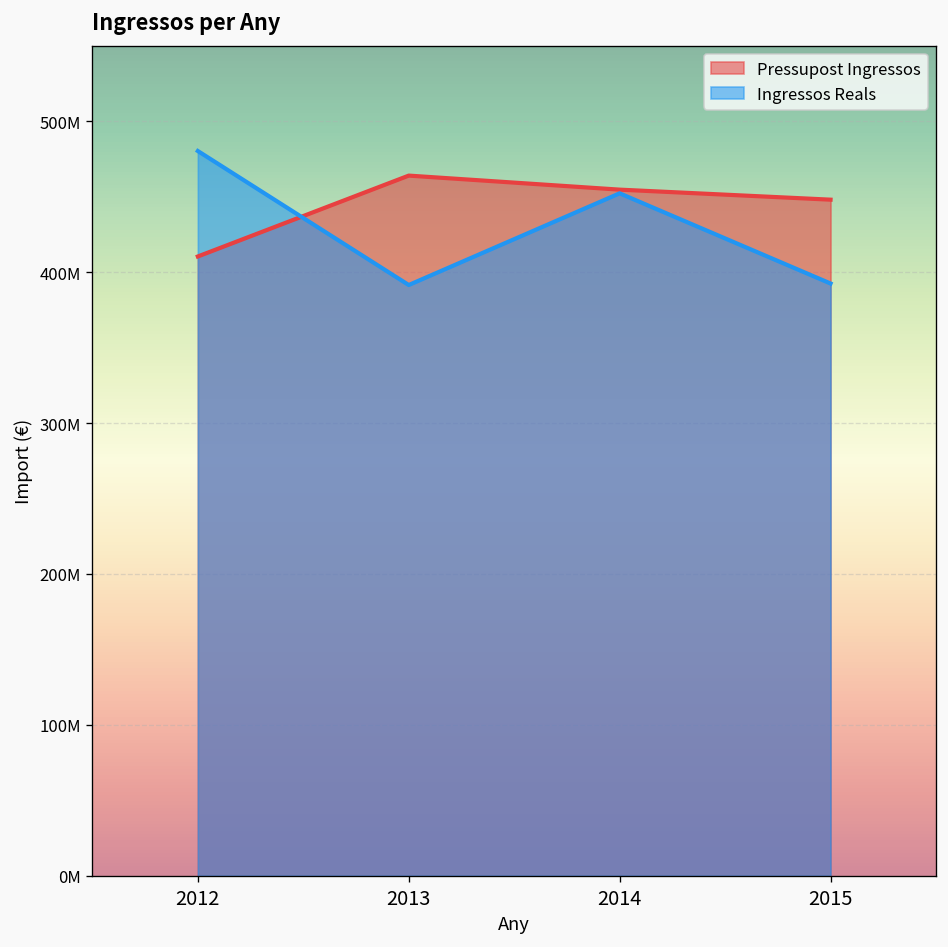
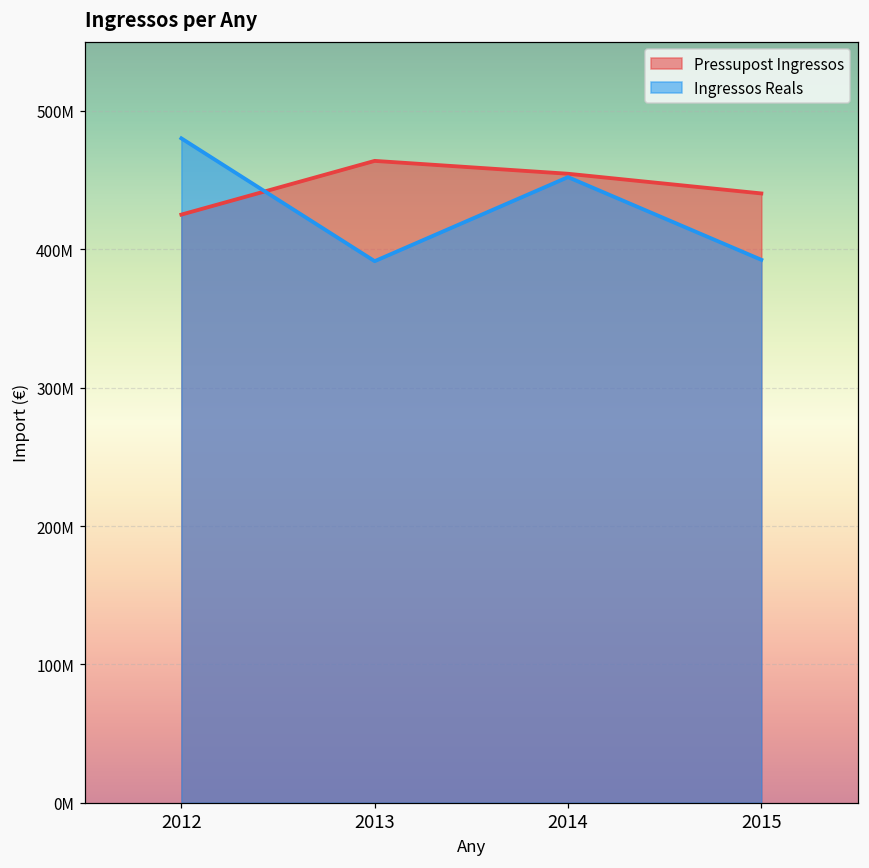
  {
    "Pressupost Ingressos": {
-     "2012": 410000000,
+     "2012": 425000000,
      "2013": 464000000,
      "2014": 455000000,
-     "2015": 448000000
+     "2015": 440000000
    },
    "Ingressos Reals": {
      "2012": 480000000,
      "2013": 391000000,
      "2014": 452000000,
      "2015": 392000000
    }
  }
